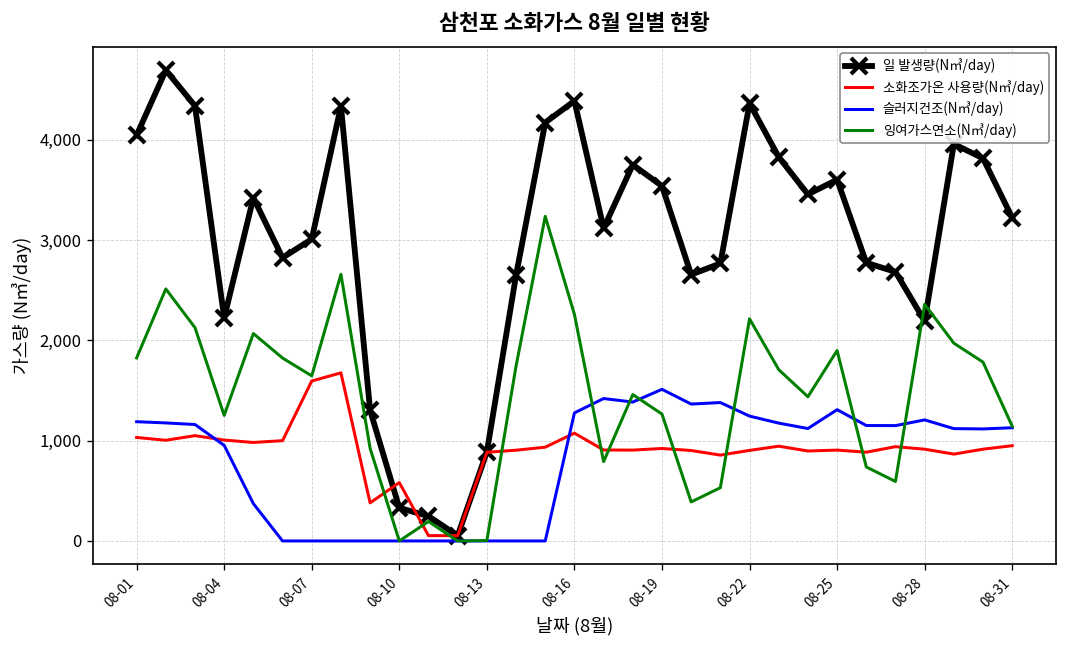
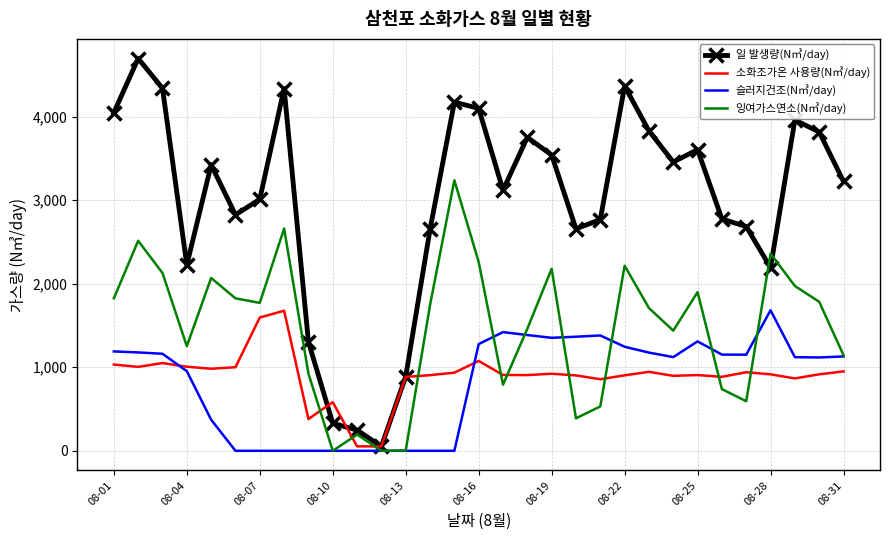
  {
    "일 발생량(N㎥/day)": {
      "08-01": "4,000",
      "08-04": "2,200",
      "08-07": "3,000",
      "08-10": "300",
-     "08-16": "4,400",
+     "08-16": "4,100",
      "08-19": "3,500",
      "08-22": "4,400",
      "08-25": "3,600",
      "08-28": "2,200",
      "08-31": "3,200"
    },
    "소화조가온 사용량(N㎥/day)": {
      "08-01": "1,000",
      "08-04": "1,000",
      "08-07": "1,600",
      "08-10": "600",
      "08-16": "1,100",
      "08-19": "900",
      "08-22": "900",
      "08-25": "900",
      "08-28": "900",
      "08-31": "1,000"
    },
    "슬러지건조(N㎥/day)": {
      "08-01": "1,200",
      "08-04": "1,000",
      "08-07": "0",
      "08-16": "1,300",
-     "08-19": "1,500",
+     "08-19": "1,400",
      "08-22": "1,200",
      "08-25": "1,300",
-     "08-28": "1,200"
+     "08-28": "1,700"
    },
    "잉여가스연소(N㎥/day)": {
      "08-01": "1,800",
      "08-04": "1,300",
-     "08-07": "1,600",
+     "08-07": "1,800",
      "08-16": "2,300",
-     "08-19": "1,300",
+     "08-19": "2,200",
      "08-22": "2,200",
      "08-25": "1,900",
      "08-28": "2,400"
    }
  }
